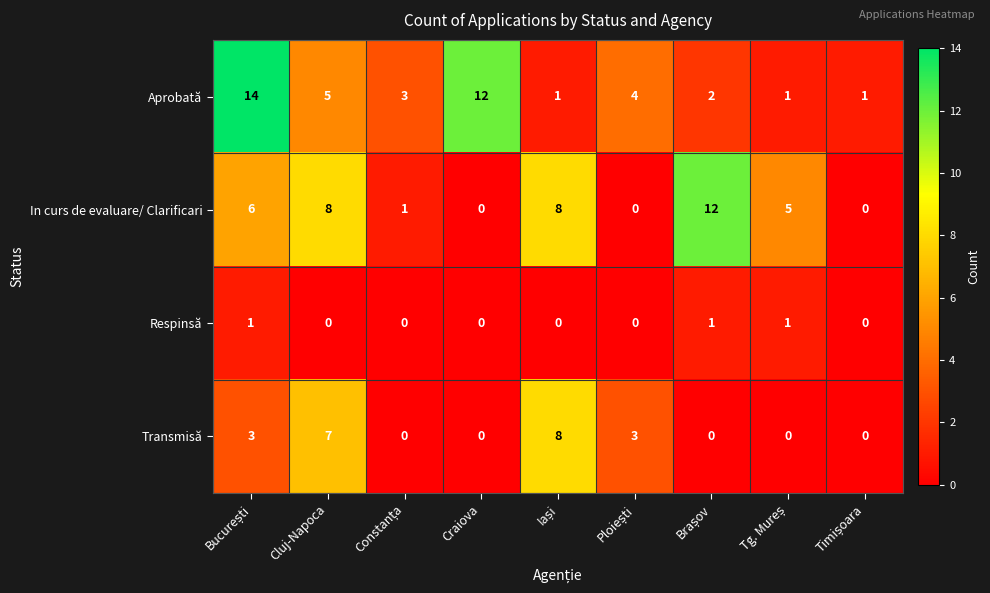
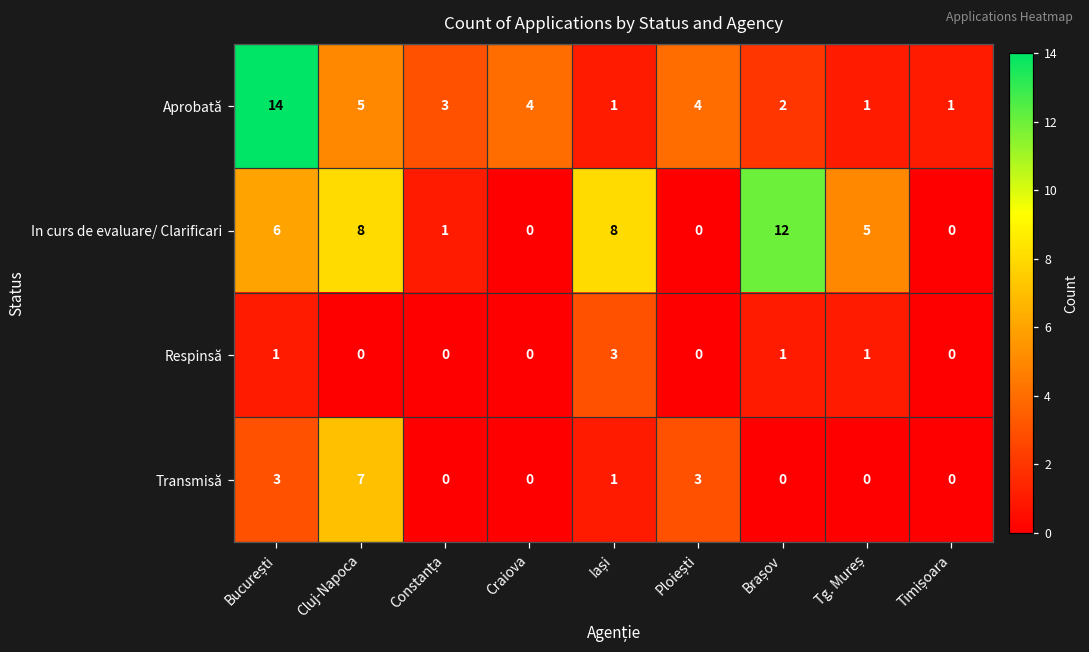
  {
    "Aprobată": {
      "București": 14,
      "Cluj-Napoca": 5,
      "Constanța": 3,
-     "Craiova": 12,
+     "Craiova": 4,
      "Iași": 1,
      "Ploiești": 4,
      "Brașov": 2,
      "Tg. Mureș": 1,
      "Timișoara": 1
    },
    "In curs de evaluare/ Clarificari": {
      "București": 6,
      "Cluj-Napoca": 8,
      "Constanța": 1,
      "Craiova": 0,
      "Iași": 8,
      "Ploiești": 0,
      "Brașov": 12,
      "Tg. Mureș": 5,
      "Timișoara": 0
    },
    "Respinsă": {
      "București": 1,
      "Cluj-Napoca": 0,
      "Constanța": 0,
      "Craiova": 0,
-     "Iași": 0,
+     "Iași": 3,
      "Ploiești": 0,
      "Brașov": 1,
      "Tg. Mureș": 1,
      "Timișoara": 0
    },
    "Transmisă": {
      "București": 3,
      "Cluj-Napoca": 7,
      "Constanța": 0,
      "Craiova": 0,
-     "Iași": 8,
+     "Iași": 1,
      "Ploiești": 3,
      "Brașov": 0,
      "Tg. Mureș": 0,
      "Timișoara": 0
    }
  }
